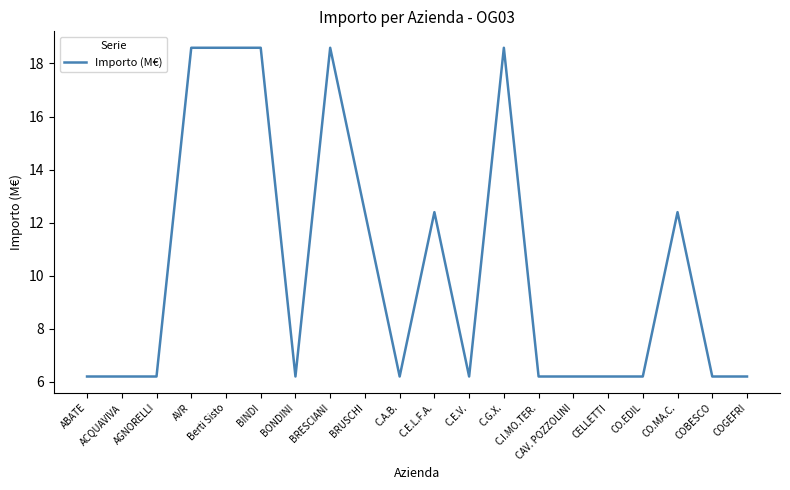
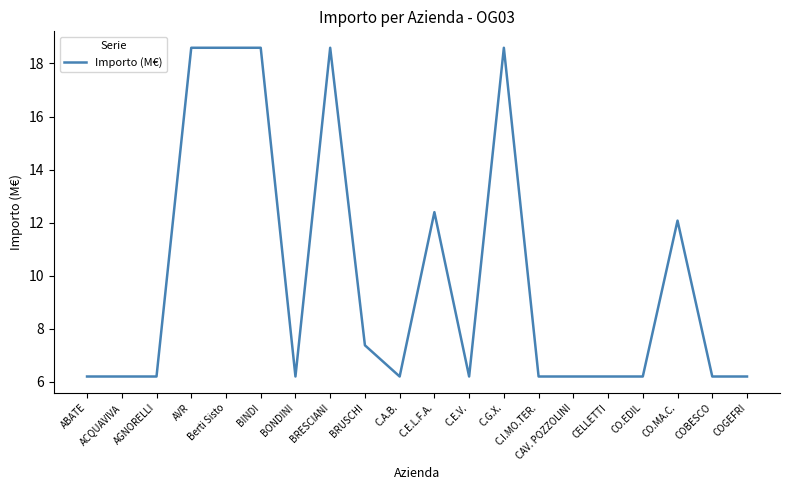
  {
    "ABATE": 6.2,
    "ACQUAVIVA": 6.2,
    "AGNORELLI": 6.2,
    "AVR": 18.6,
    "Berti Sisto": 18.6,
    "BINDI": 18.6,
    "BONDINI": 6.2,
    "BRESCIANI": 18.6,
-   "BRUSCHI": 12.4,
+   "BRUSCHI": 7.4,
    "C.A.B.": 6.2,
    "C.E.L.F.A.": 12.4,
    "C.E.V.": 6.2,
    "C.G.X.": 18.6,
    "C.I.MO.TER.": 6.2,
    "CAV. POZZOLINI": 6.2,
    "CELLETTI": 6.2,
    "CO.EDIL": 6.2,
-   "CO.MA.C.": 12.4,
+   "CO.MA.C.": 12.1,
    "COBESCO": 6.2,
    "COGEFRI": 6.2
  }
